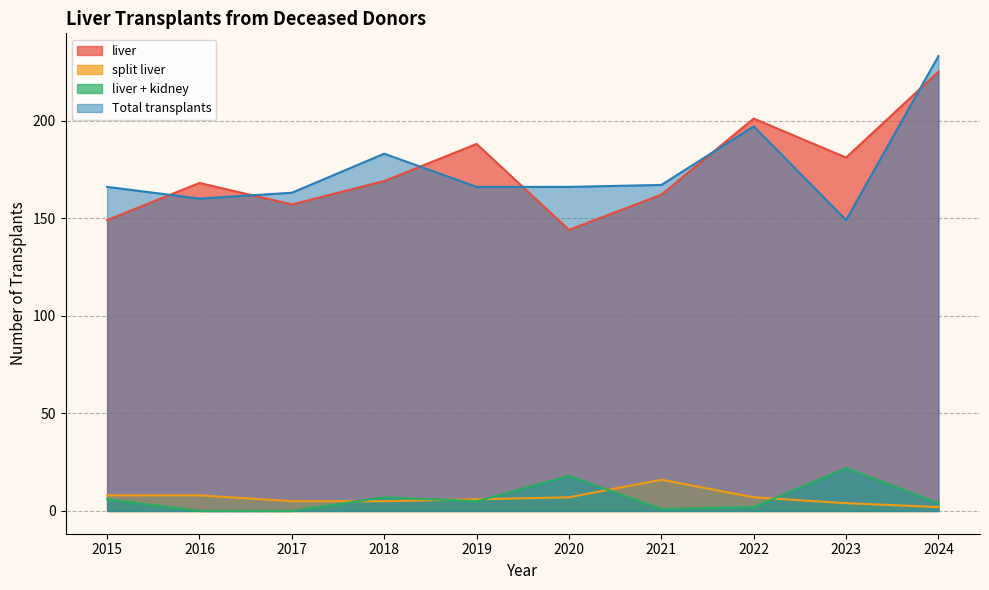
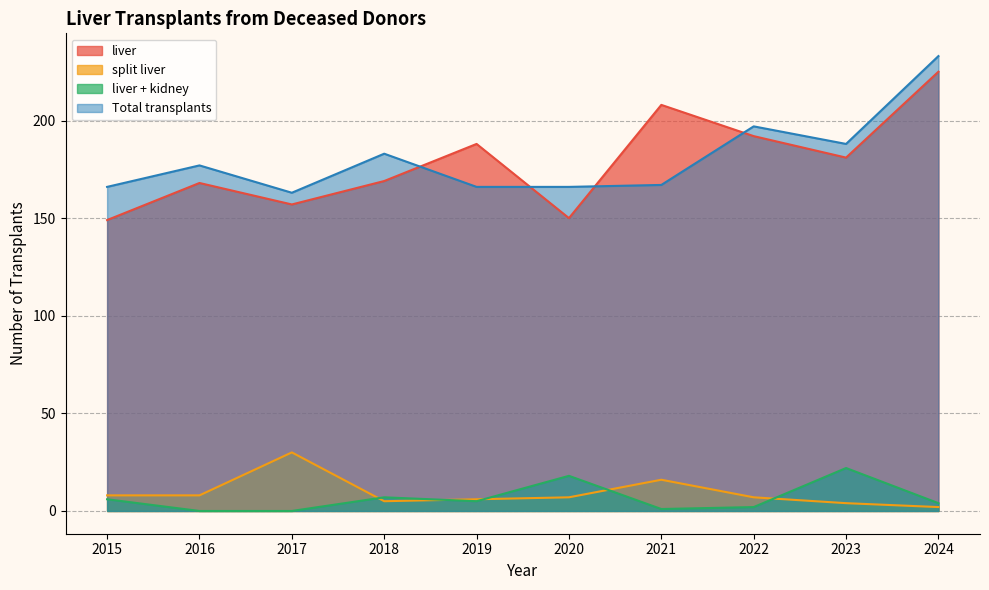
  {
    "liver": {
      "2015": 149,
      "2016": 168,
      "2017": 157,
      "2018": 169,
      "2019": 188,
-     "2020": 144,
-     "2021": 162,
-     "2022": 201,
+     "2020": 150,
+     "2021": 208,
+     "2022": 192,
      "2023": 181,
      "2024": 225
    },
    "split liver": {
      "2015": 8,
      "2016": 8,
-     "2017": 5,
+     "2017": 30,
      "2018": 5,
      "2020": 7,
      "2021": 16,
      "2022": 7,
      "2023": 4,
      "2024": 2
    },
    "liver + kidney": {
      "2015": 6,
      "2016": 0,
      "2017": 0,
      "2018": 7,
      "2020": 18,
      "2021": 1,
      "2022": 2,
      "2023": 22,
      "2024": 4
    },
    "Total transplants": {
      "2015": 166,
-     "2016": 160,
+     "2016": 177,
      "2017": 163,
      "2018": 183,
      "2019": 166,
      "2020": 166,
      "2021": 167,
      "2022": 197,
-     "2023": 149,
+     "2023": 188,
      "2024": 233
    }
  }
